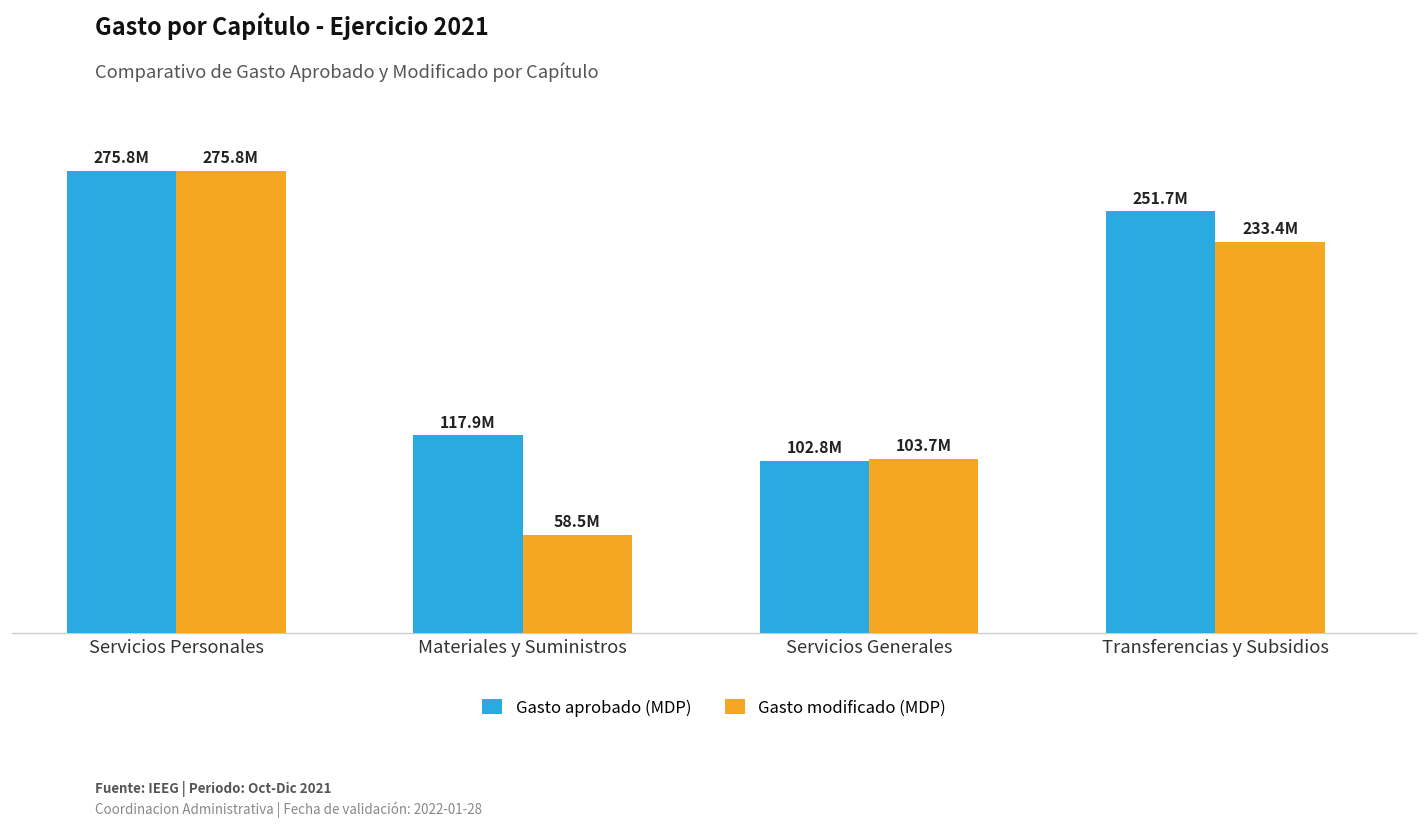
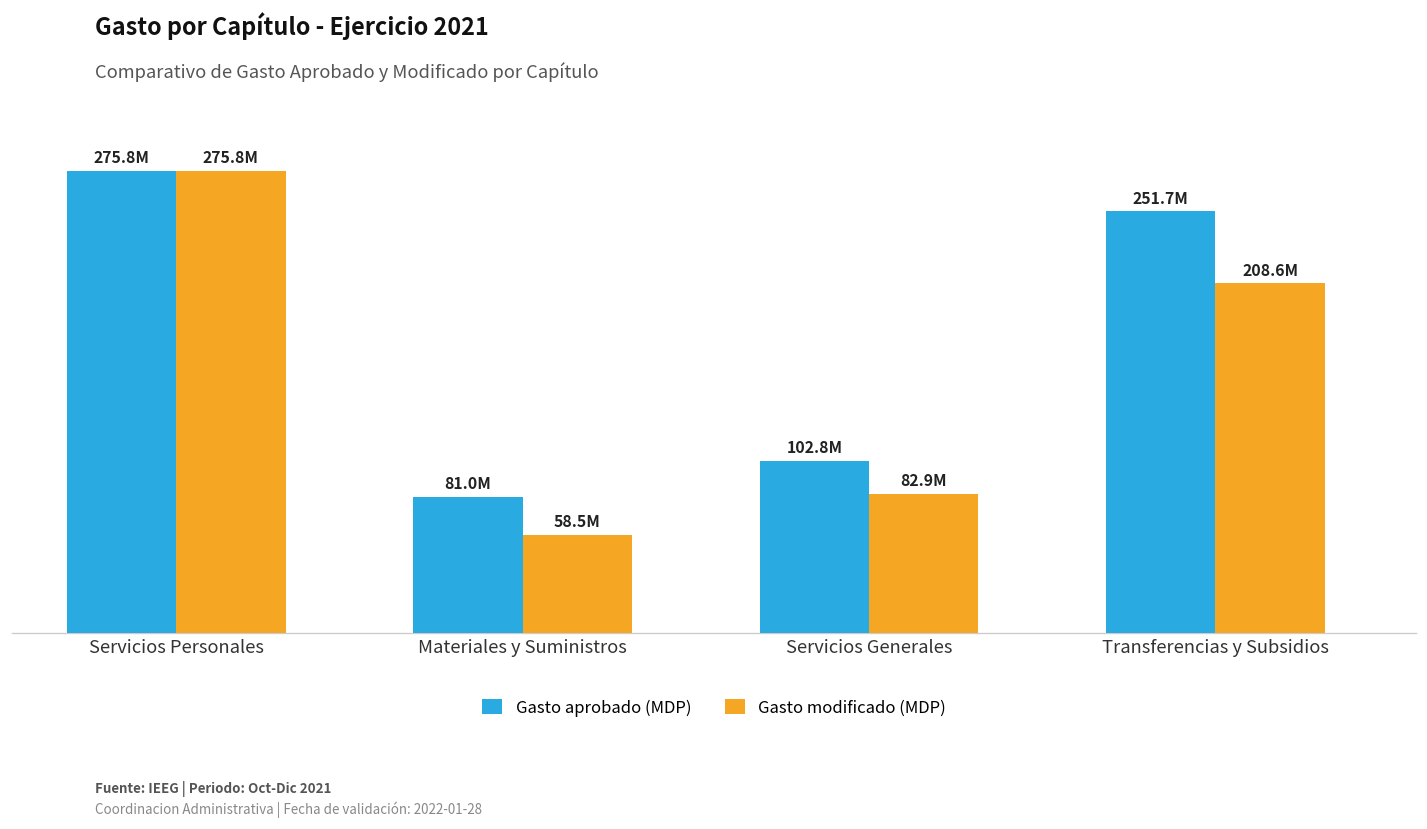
  {
    "Gasto aprobado (MDP)": {
      "Servicios Personales": "275.8M",
-     "Materiales y Suministros": "117.9M",
+     "Materiales y Suministros": "81.0M",
      "Servicios Generales": "102.8M",
      "Transferencias y Subsidios": "251.7M"
    },
    "Gasto modificado (MDP)": {
      "Servicios Personales": "275.8M",
      "Materiales y Suministros": "58.5M",
-     "Servicios Generales": "103.7M",
-     "Transferencias y Subsidios": "233.4M"
+     "Servicios Generales": "82.9M",
+     "Transferencias y Subsidios": "208.6M"
    }
  }
